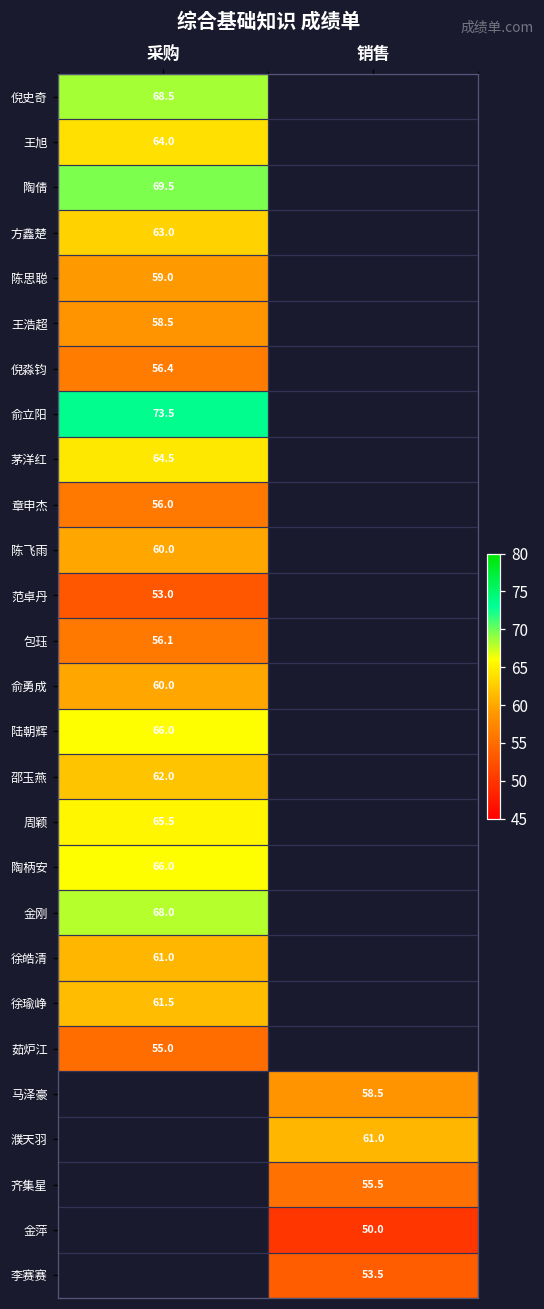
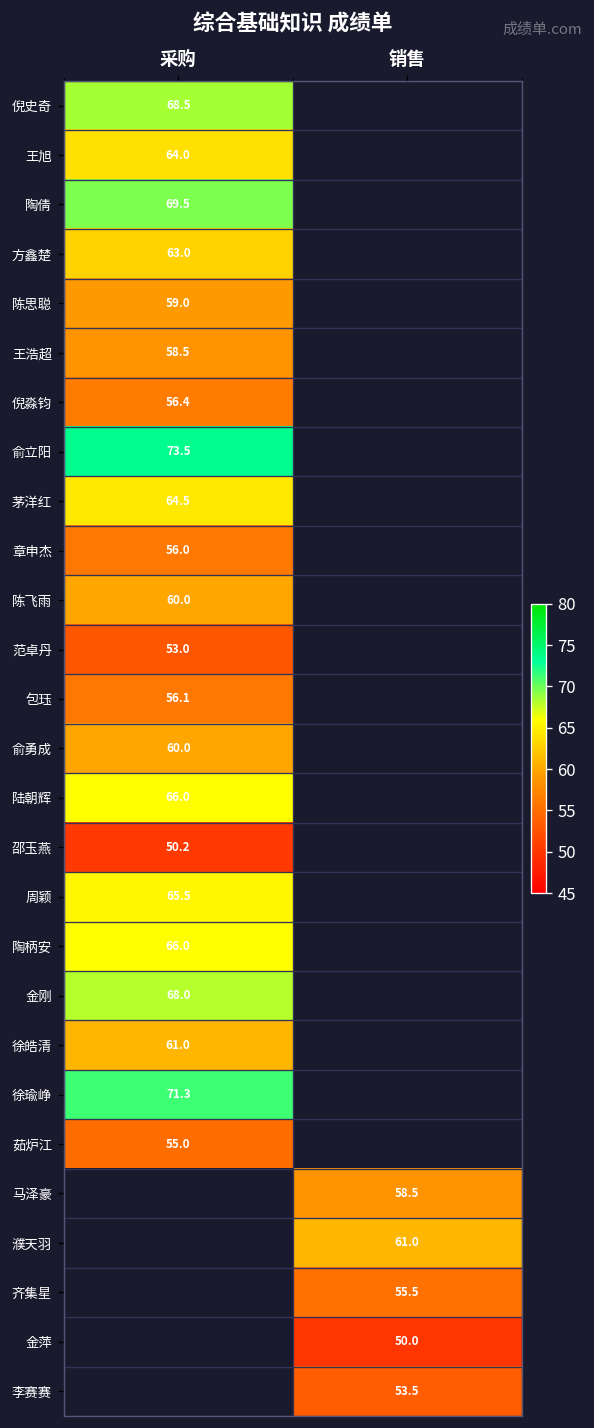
  {
    "倪史奇": {
      "采购": 68.5
    },
    "王旭": {
      "采购": 64.0
    },
    "陶倩": {
      "采购": 69.5
    },
    "方鑫楚": {
      "采购": 63.0
    },
    "陈思聪": {
      "采购": 59.0
    },
    "王浩超": {
      "采购": 58.5
    },
    "倪淼钧": {
      "采购": 56.4
    },
    "俞立阳": {
      "采购": 73.5
    },
    "茅洋红": {
      "采购": 64.5
    },
    "章申杰": {
      "采购": 56.0
    },
    "陈飞雨": {
      "采购": 60.0
    },
    "范卓丹": {
      "采购": 53.0
    },
    "包珏": {
      "采购": 56.1
    },
    "俞勇成": {
      "采购": 60.0
    },
    "陆朝辉": {
      "采购": 66.0
    },
    "邵玉燕": {
-     "采购": 62.0
+     "采购": 50.2
    },
    "周颖": {
      "采购": 65.5
    },
    "陶柄安": {
      "采购": 66.0
    },
    "金刚": {
      "采购": 68.0
    },
    "徐皓清": {
      "采购": 61.0
    },
    "徐瑜峥": {
-     "采购": 61.5
+     "采购": 71.3
    },
    "茹炉江": {
      "采购": 55.0
    },
    "马泽豪": {
      "销售": 58.5
    },
    "濮天羽": {
      "销售": 61.0
    },
    "齐集星": {
      "销售": 55.5
    },
    "金萍": {
      "销售": 50.0
    },
    "李赛赛": {
      "销售": 53.5
    }
  }
